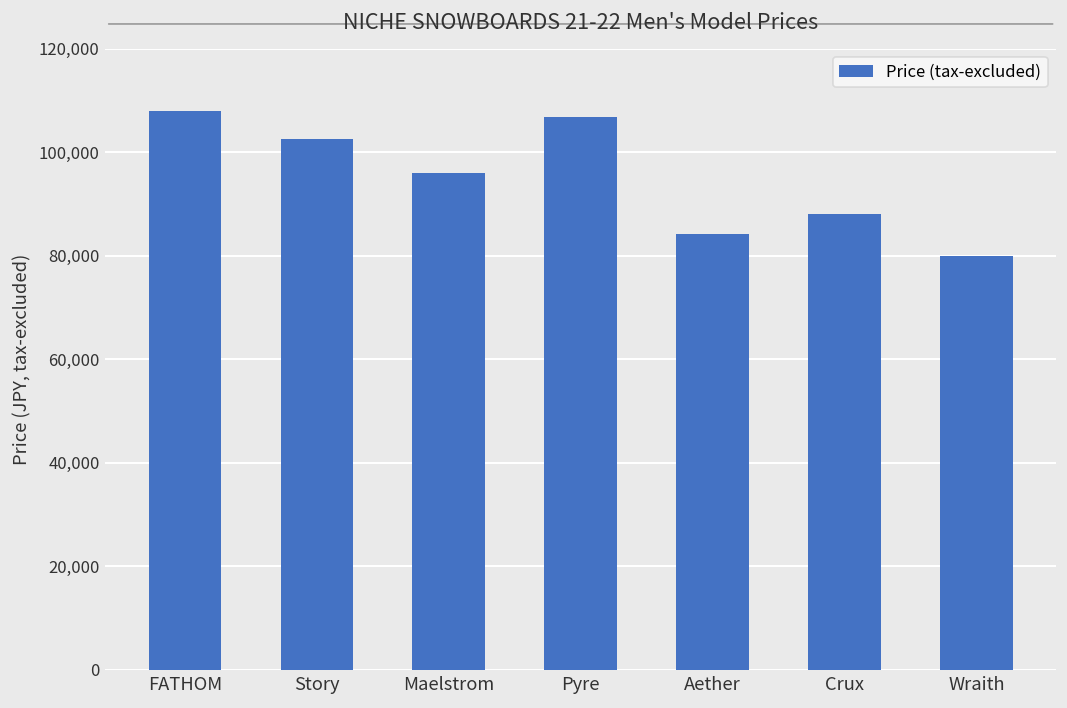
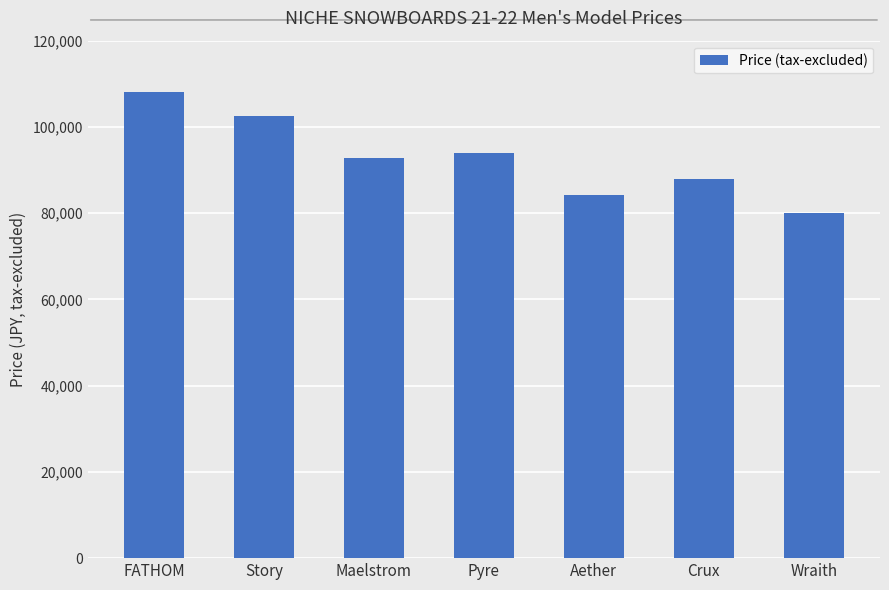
  {
    "FATHOM": "108,000",
    "Story": "103,000",
-   "Maelstrom": "96,000",
-   "Pyre": "107,000",
+   "Maelstrom": "93,000",
+   "Pyre": "94,000",
    "Aether": "84,000",
    "Crux": "88,000",
    "Wraith": "80,000"
  }
